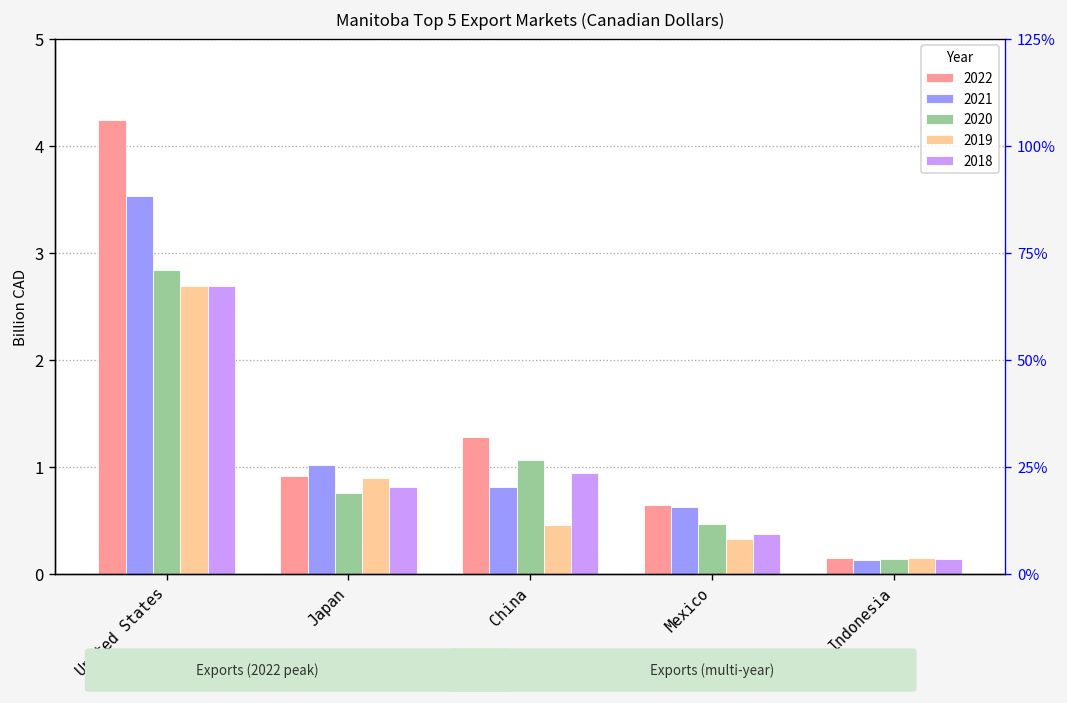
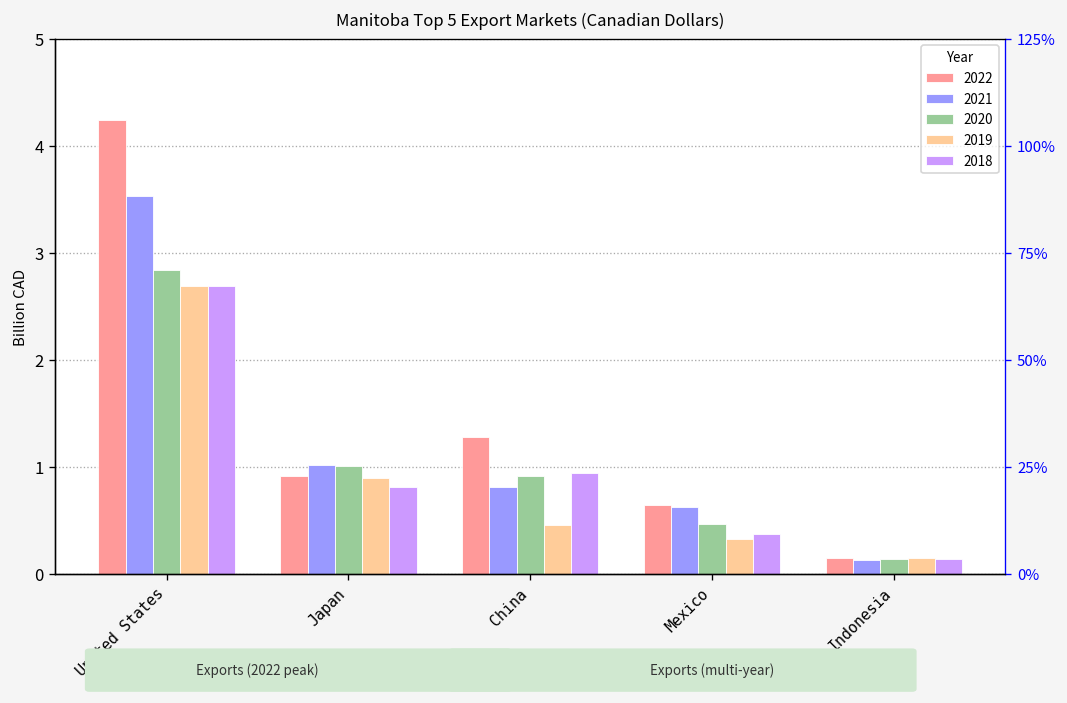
  {
    "2020": {
      "United States": 2.8,
-     "Japan": 0.8,
-     "China": 1.1,
+     "Japan": 1.0,
+     "China": 0.9,
      "Mexico": 0.5,
      "Indonesia": 0.1
    }
  }
